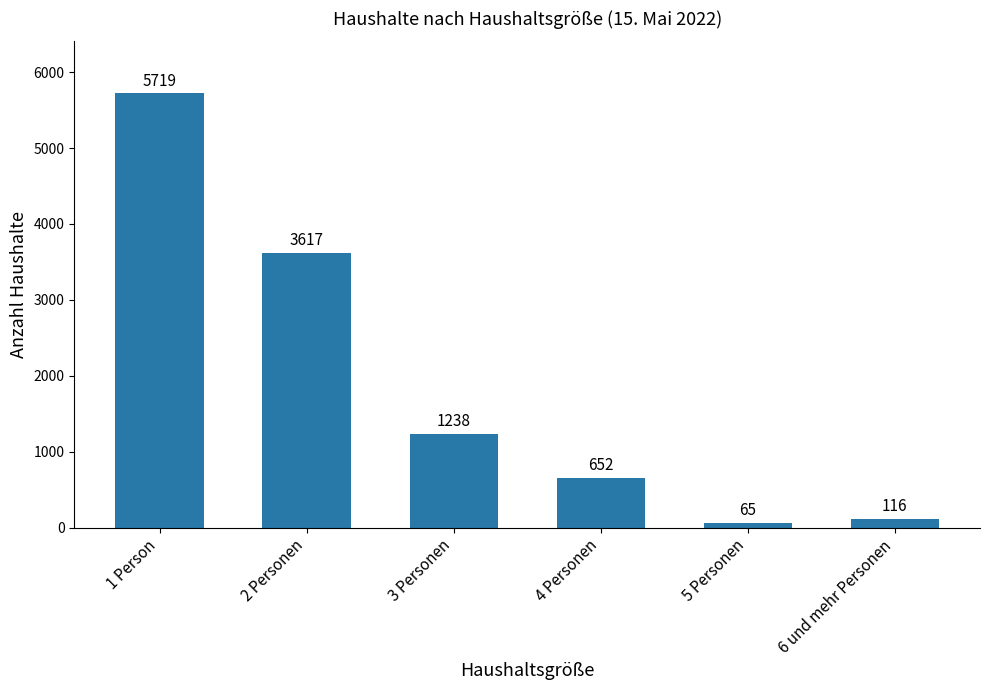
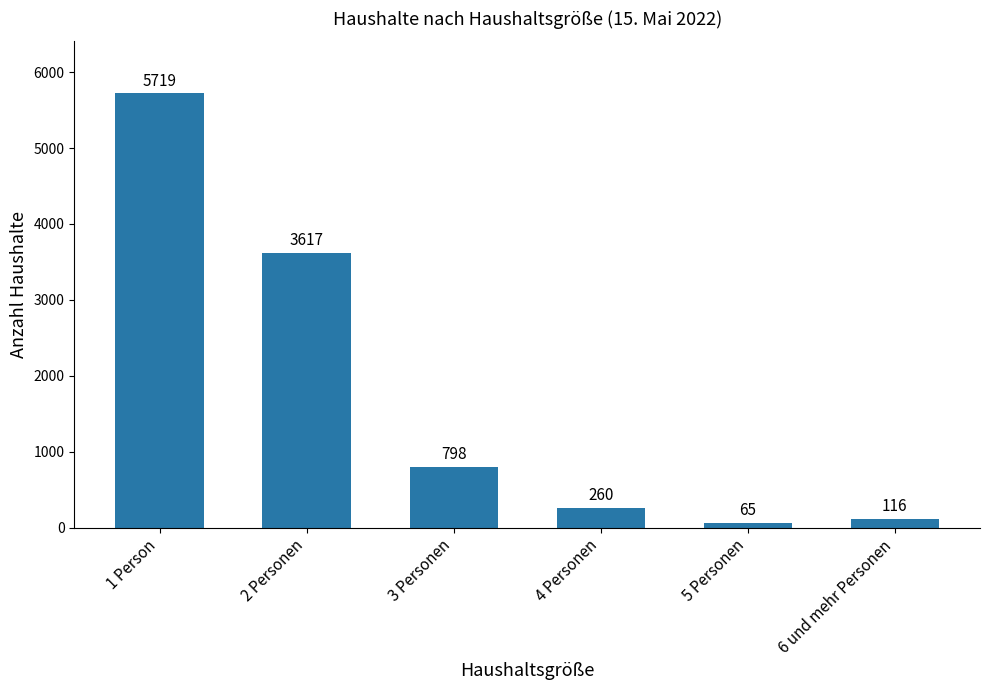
  {
    "1 Person": 5719,
    "2 Personen": 3617,
-   "3 Personen": 1238,
-   "4 Personen": 652,
+   "3 Personen": 798,
+   "4 Personen": 260,
    "5 Personen": 65,
    "6 und mehr Personen": 116
  }
